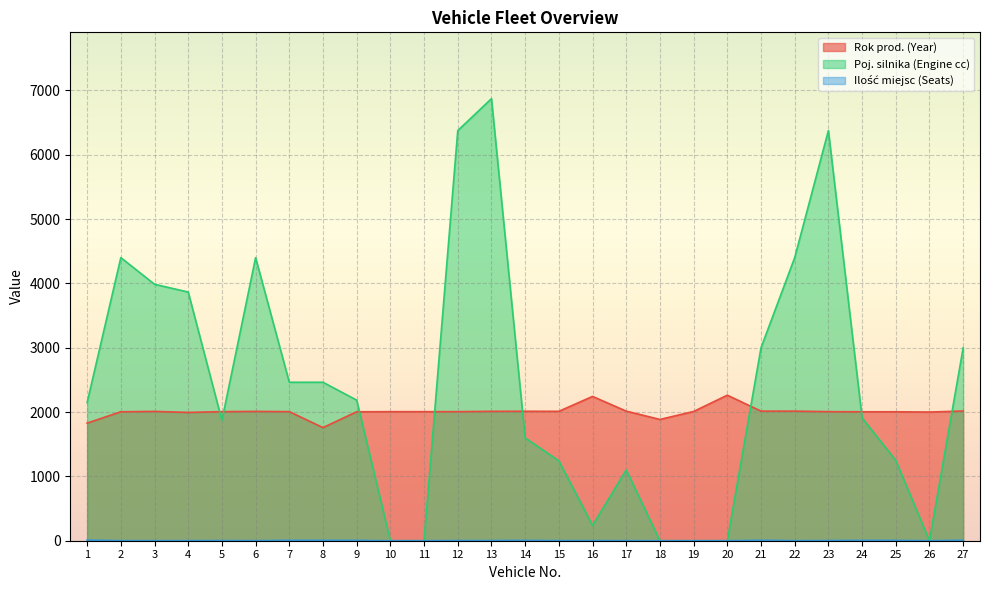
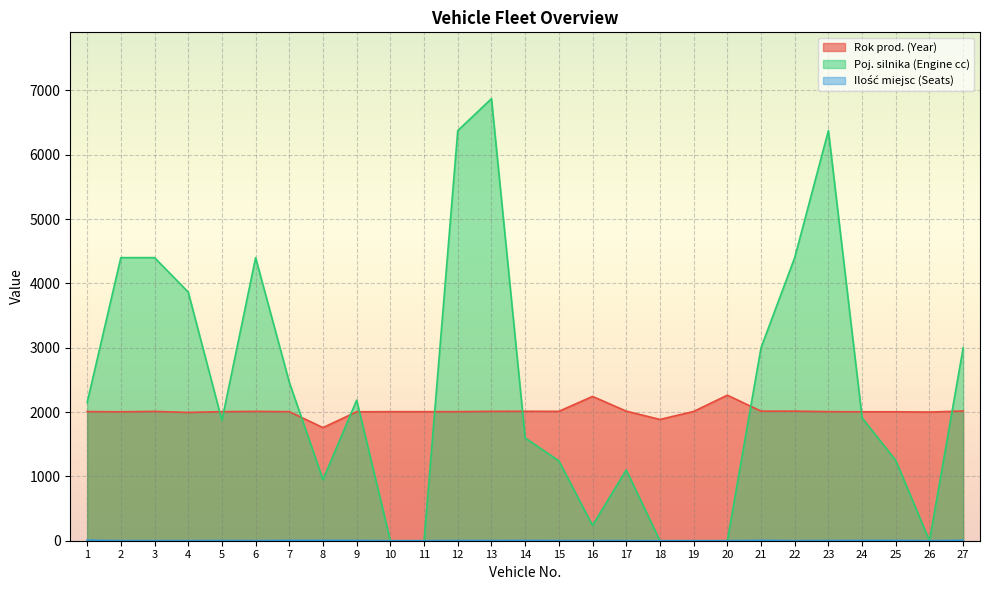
  {
    "Rok prod. (Year)": {
-     "1": 1800,
+     "1": 2000,
      "2": 2000,
      "3": 2000,
      "4": 2000,
      "5": 2000,
      "6": 2000,
      "7": 2000,
      "8": 1800,
      "9": 2000,
      "10": 2000,
      "11": 2000,
      "12": 2000,
      "13": 2000,
      "14": 2000,
      "15": 2000,
      "16": 2200,
      "17": 2000,
      "18": 1900,
      "19": 2000,
      "20": 2300,
      "21": 2000,
      "22": 2000,
      "23": 2000,
      "24": 2000,
      "25": 2000,
      "26": 2000,
      "27": 2000
    },
    "Poj. silnika (Engine cc)": {
      "1": 2100,
      "2": 4400,
-     "3": 4000,
+     "3": 4400,
      "4": 3900,
      "5": 1900,
      "6": 4400,
      "7": 2500,
-     "8": 2500,
+     "8": 1000,
      "9": 2200,
      "12": 6400,
      "13": 6900,
      "14": 1600,
      "15": 1200,
      "16": 200,
      "17": 1100,
      "21": 3000,
      "22": 4400,
      "23": 6400,
      "24": 1900,
      "25": 1200,
      "27": 3000
    },
    "Ilość miejsc (Seats)": {
      "1": 0,
      "2": 0,
      "3": 0,
      "4": 0,
      "5": 0,
      "6": 0,
      "7": 0,
      "8": 0,
      "9": 0,
      "12": 0,
      "13": 0,
      "14": 0,
      "15": 0,
      "16": 0,
      "17": 0,
      "21": 0,
      "22": 0,
      "23": 0,
      "24": 0,
      "25": 0,
      "27": 0
    }
  }
